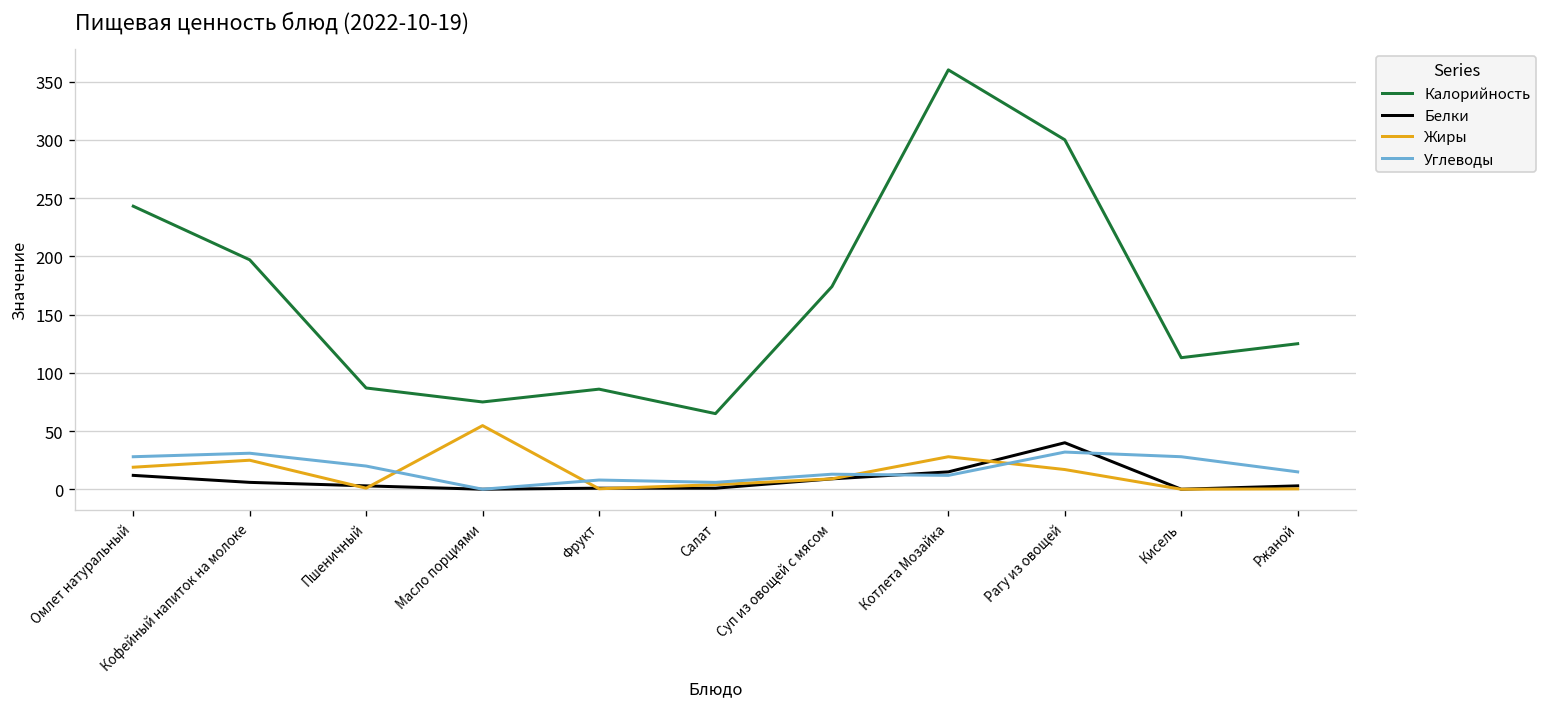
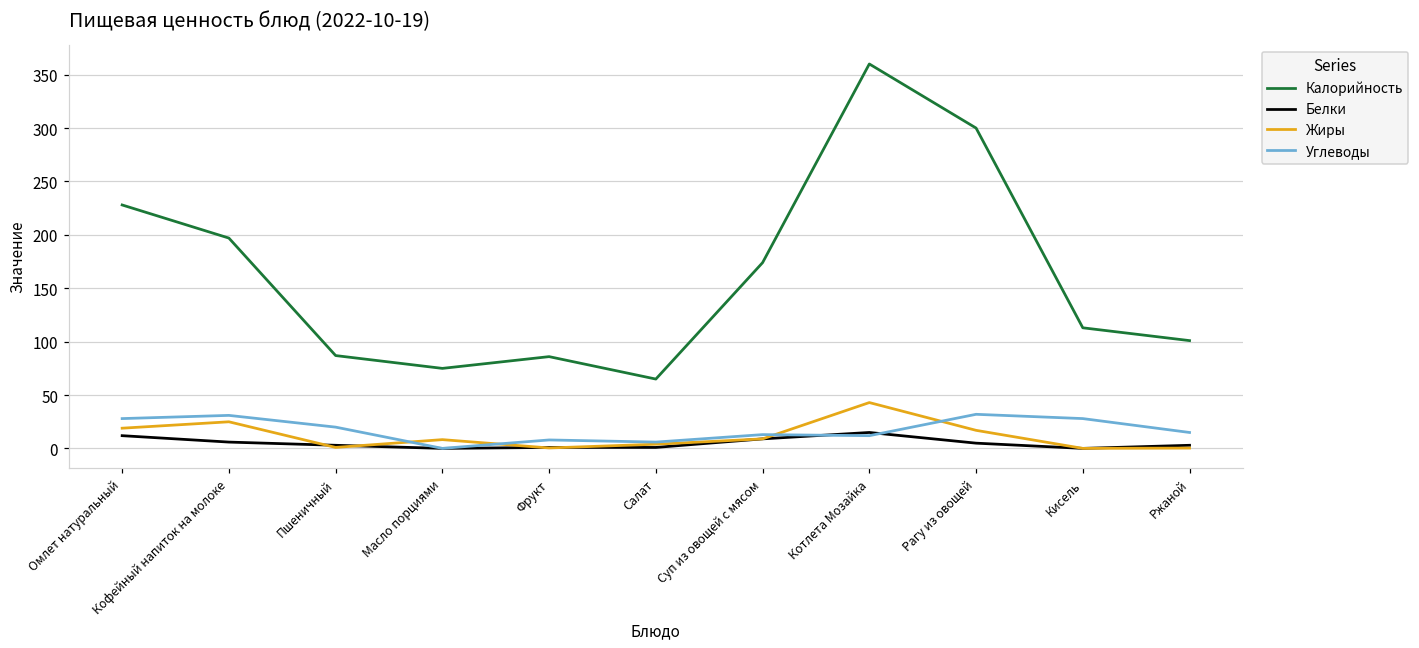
  {
    "Калорийность": {
-     "Омлет натуральный": 240,
+     "Омлет натуральный": 230,
      "Кофейный напиток на молоке": 200,
      "Пшеничный": 90,
      "Масло порциями": 80,
      "Фрукт": 90,
      "Салат": 70,
      "Суп из овощей с мясом": 170,
      "Котлета Мозайка": 360,
      "Рагу из овощей": 300,
      "Кисель": 110,
-     "Ржаной": 130
+     "Ржаной": 100
    },
    "Белки": {
      "Омлет натуральный": 10,
      "Кофейный напиток на молоке": 10,
      "Салат": 0,
      "Котлета Мозайка": 20,
-     "Рагу из овощей": 40
+     "Рагу из овощей": 10
    },
    "Жиры": {
      "Омлет натуральный": 20,
      "Кофейный напиток на молоке": 30,
-     "Масло порциями": 50,
-     "Котлета Мозайка": 30,
+     "Масло порциями": 10,
+     "Котлета Мозайка": 40,
      "Рагу из овощей": 20
    },
    "Углеводы": {
      "Омлет натуральный": 30,
      "Кофейный напиток на молоке": 30,
      "Пшеничный": 20,
      "Фрукт": 10,
      "Суп из овощей с мясом": 10,
      "Котлета Мозайка": 10,
      "Рагу из овощей": 30,
      "Кисель": 30,
      "Ржаной": 20
    }
  }
